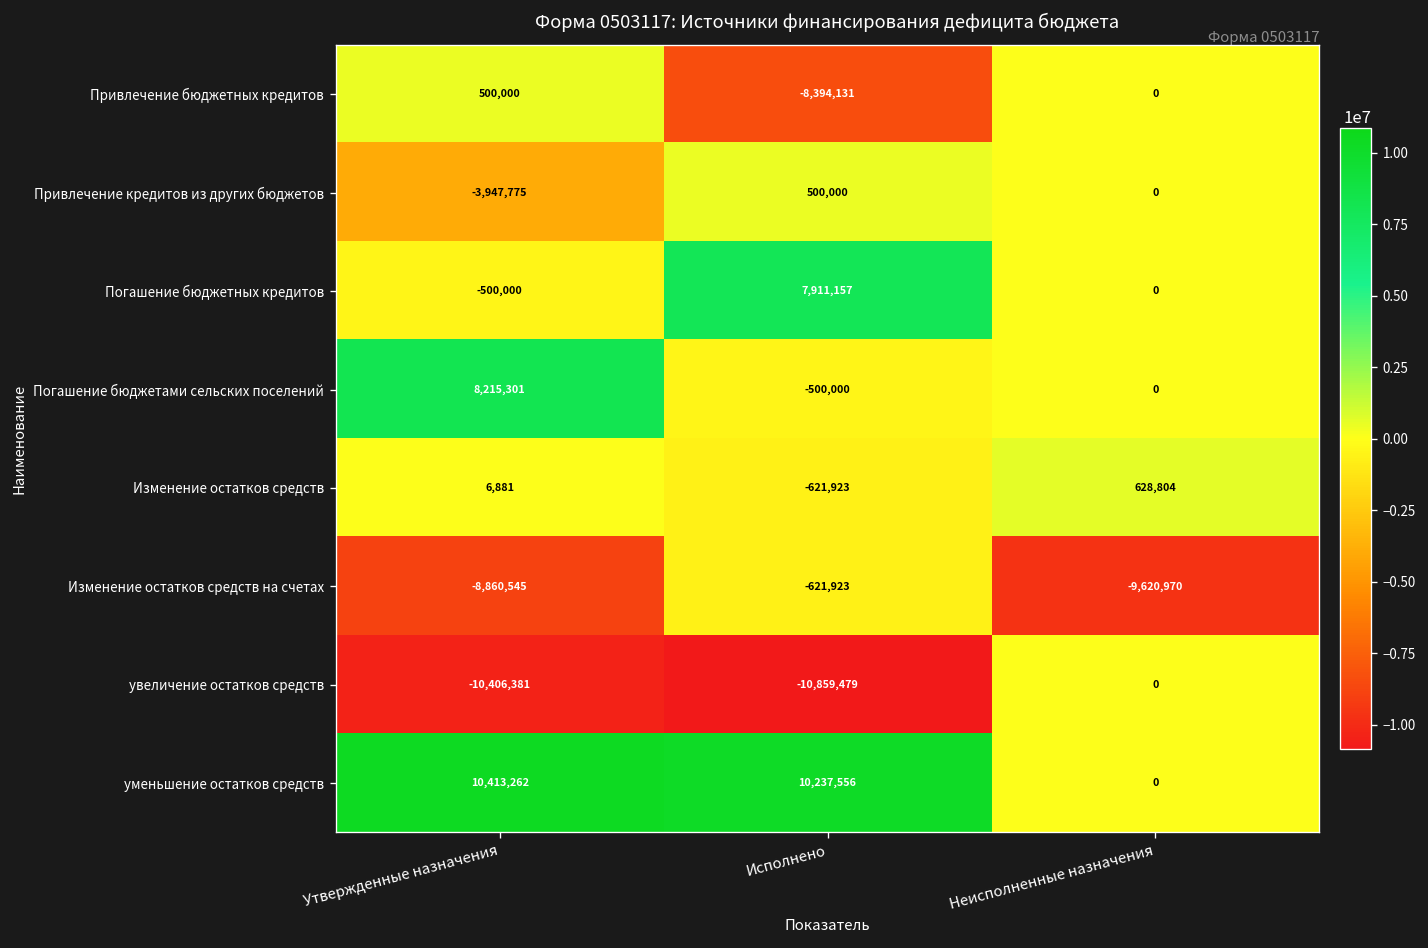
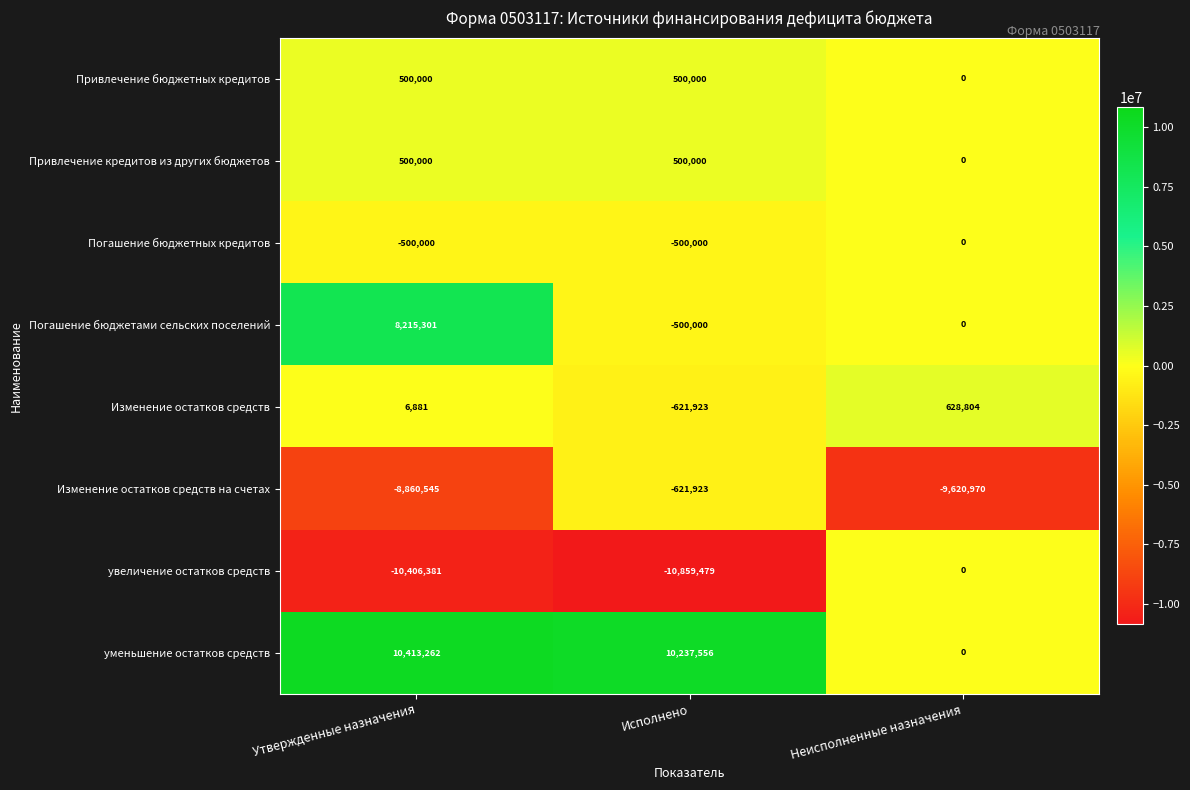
  {
    "Привлечение бюджетных кредитов": {
      "Утвержденные назначения": "500,000",
-     "Исполнено": "-8,394,131",
+     "Исполнено": "500,000",
      "Неисполненные назначения": "0"
    },
    "Привлечение кредитов из других бюджетов": {
-     "Утвержденные назначения": "-3,947,775",
+     "Утвержденные назначения": "500,000",
      "Исполнено": "500,000",
      "Неисполненные назначения": "0"
    },
    "Погашение бюджетных кредитов": {
      "Утвержденные назначения": "-500,000",
-     "Исполнено": "7,911,157",
+     "Исполнено": "-500,000",
      "Неисполненные назначения": "0"
    },
    "Погашение бюджетами сельских поселений": {
      "Утвержденные назначения": "8,215,301",
      "Исполнено": "-500,000",
      "Неисполненные назначения": "0"
    },
    "Изменение остатков средств": {
      "Утвержденные назначения": "6,881",
      "Исполнено": "-621,923",
      "Неисполненные назначения": "628,804"
    },
    "Изменение остатков средств на счетах": {
      "Утвержденные назначения": "-8,860,545",
      "Исполнено": "-621,923",
      "Неисполненные назначения": "-9,620,970"
    },
    "увеличение остатков средств": {
      "Утвержденные назначения": "-10,406,381",
      "Исполнено": "-10,859,479",
      "Неисполненные назначения": "0"
    },
    "уменьшение остатков средств": {
      "Утвержденные назначения": "10,413,262",
      "Исполнено": "10,237,556",
      "Неисполненные назначения": "0"
    }
  }
